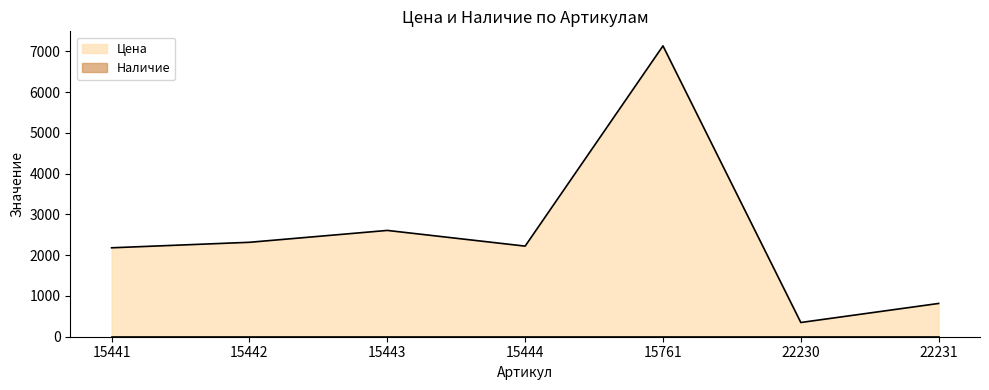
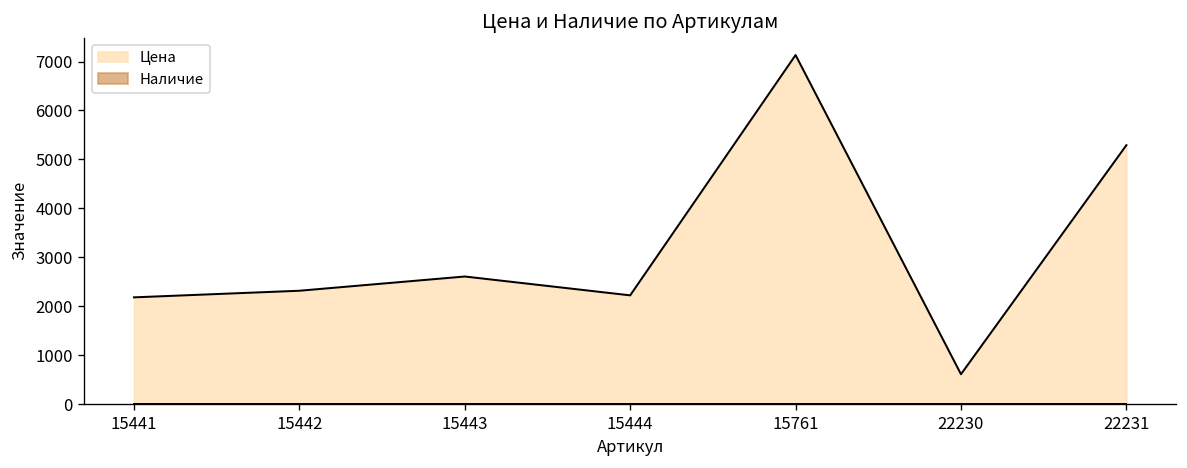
  {
    "Цена": {
      "15441": 2200,
      "15442": 2300,
      "15443": 2600,
      "15444": 2200,
      "15761": 7100,
-     "22230": 300,
-     "22231": 800
+     "22230": 600,
+     "22231": 5300
    },
    "Наличие": {
      "15441": 0,
      "15442": 0,
      "15443": 0,
      "15444": 0,
      "15761": 0,
      "22230": 0,
      "22231": 0
    }
  }
